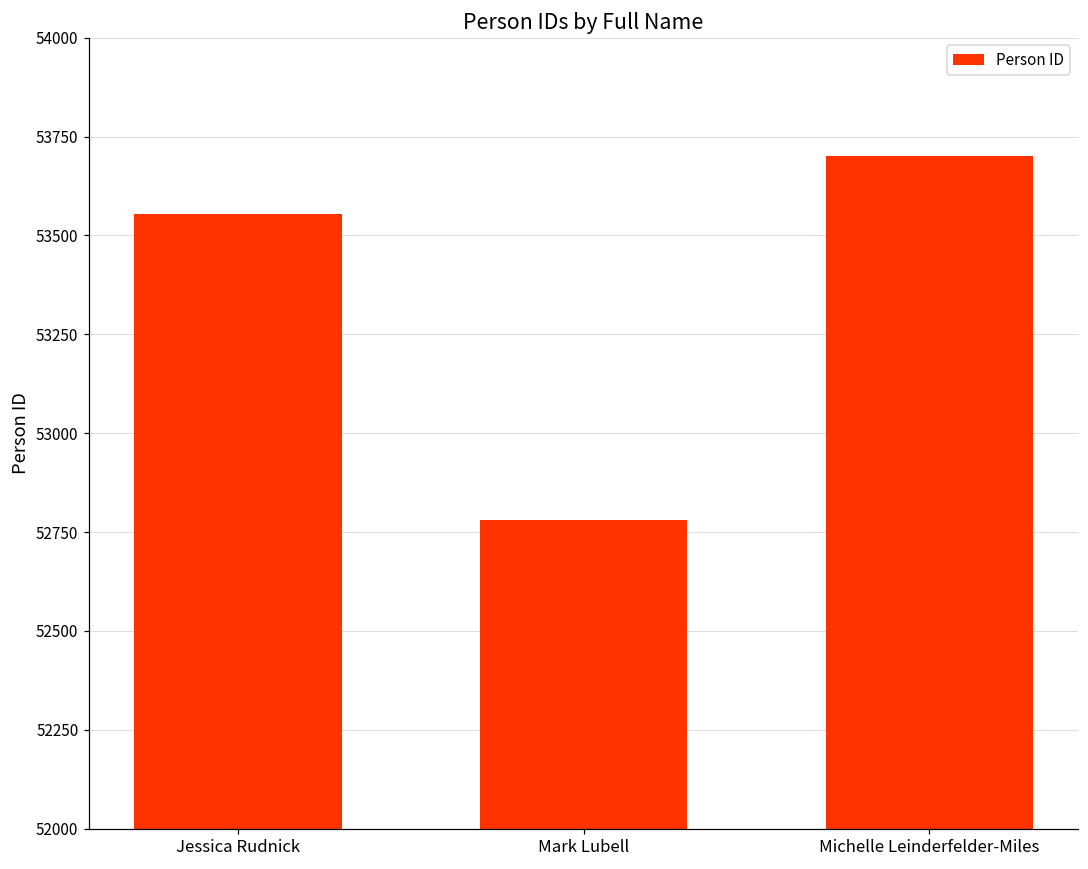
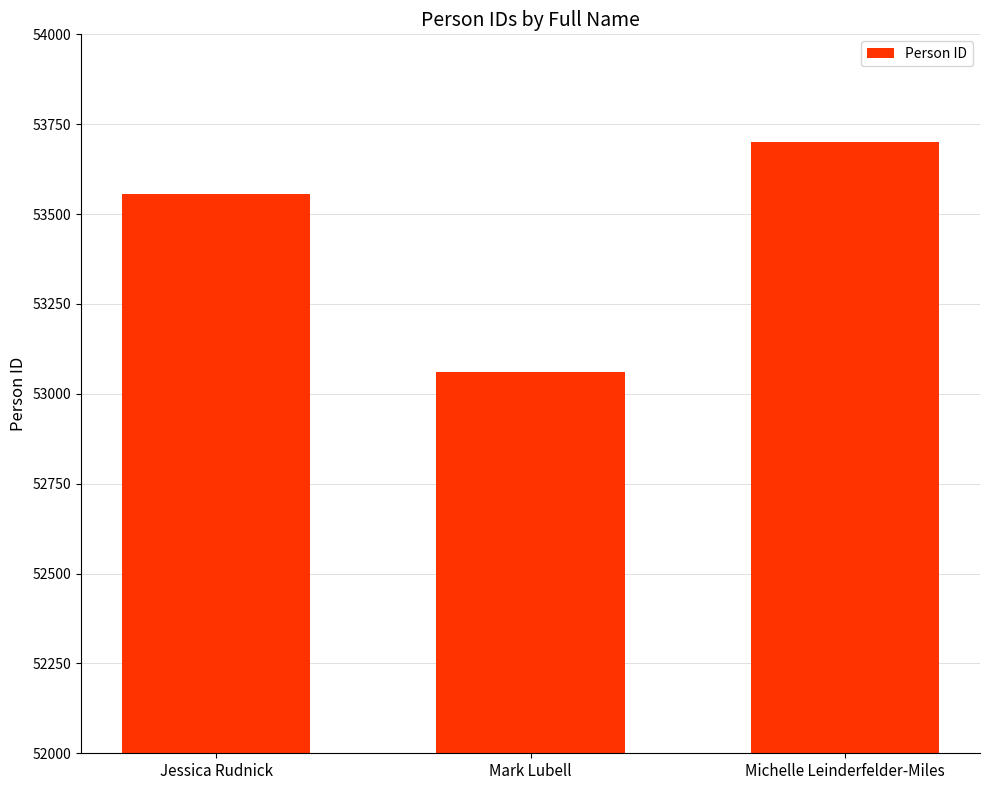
  {
    "Jessica Rudnick": 53560,
-   "Mark Lubell": 52780,
+   "Mark Lubell": 53060,
    "Michelle Leinderfelder-Miles": 53700
  }
